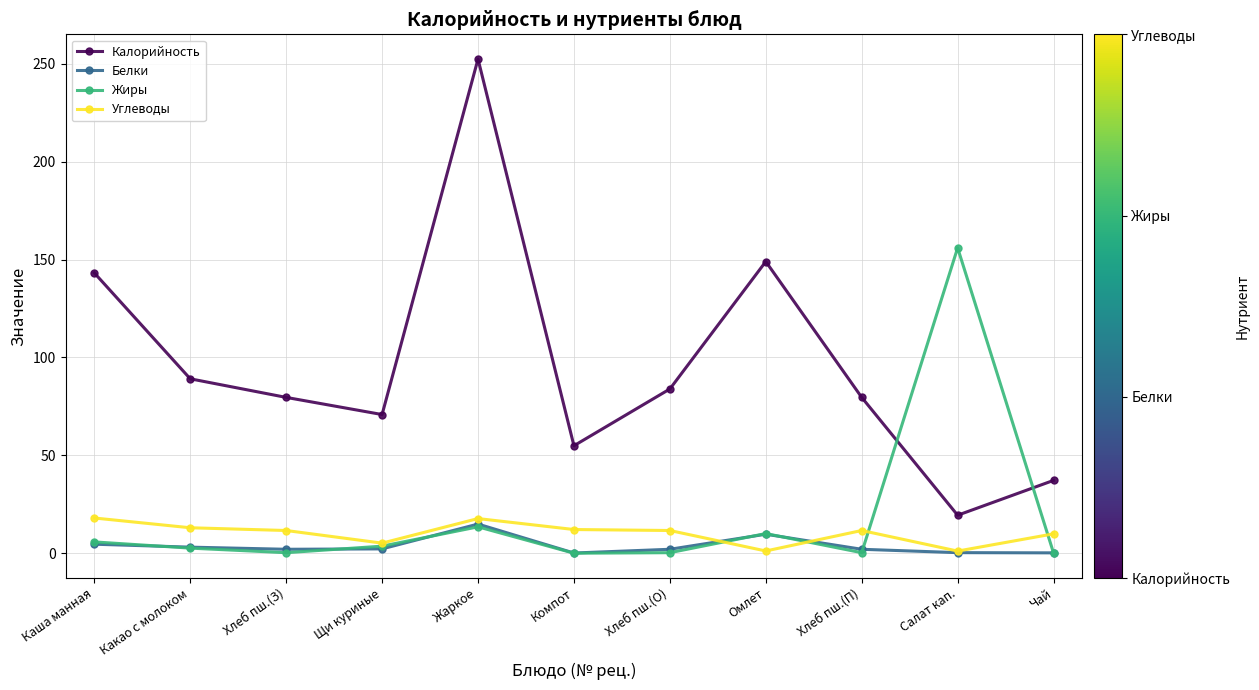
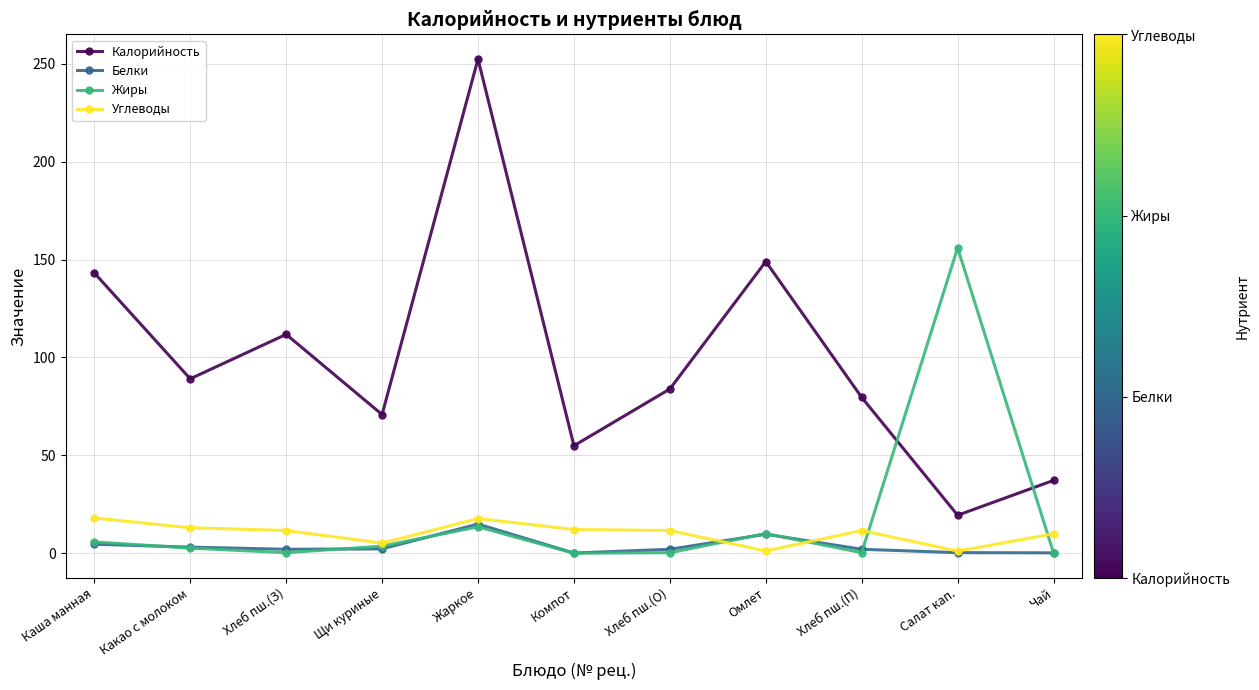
  {
    "Калорийность": {
      "Каша манная": 143,
      "Какао с молоком": 89,
-     "Хлеб пш.(З)": 80,
+     "Хлеб пш.(З)": 112,
      "Щи куриные": 71,
      "Жаркое": 252,
      "Компот": 55,
      "Хлеб пш.(О)": 84,
      "Омлет": 149,
      "Хлеб пш.(П)": 80,
      "Салат кап.": 19,
      "Чай": 37
    },
    "Белки": {
      "Хлеб пш.(З)": 2,
      "Щи куриные": 2,
      "Жаркое": 15,
      "Хлеб пш.(О)": 2,
      "Хлеб пш.(П)": 2
    },
    "Жиры": {
      "Хлеб пш.(З)": 0,
      "Щи куриные": 4,
      "Жаркое": 13,
      "Хлеб пш.(О)": 0,
      "Хлеб пш.(П)": 0,
      "Салат кап.": 156
    },
    "Углеводы": {
      "Каша манная": 18,
      "Какао с молоком": 13,
      "Хлеб пш.(З)": 12,
      "Щи куриные": 5,
      "Жаркое": 18,
      "Компот": 12,
      "Хлеб пш.(О)": 12,
      "Омлет": 1,
      "Хлеб пш.(П)": 12,
      "Чай": 10
    }
  }
